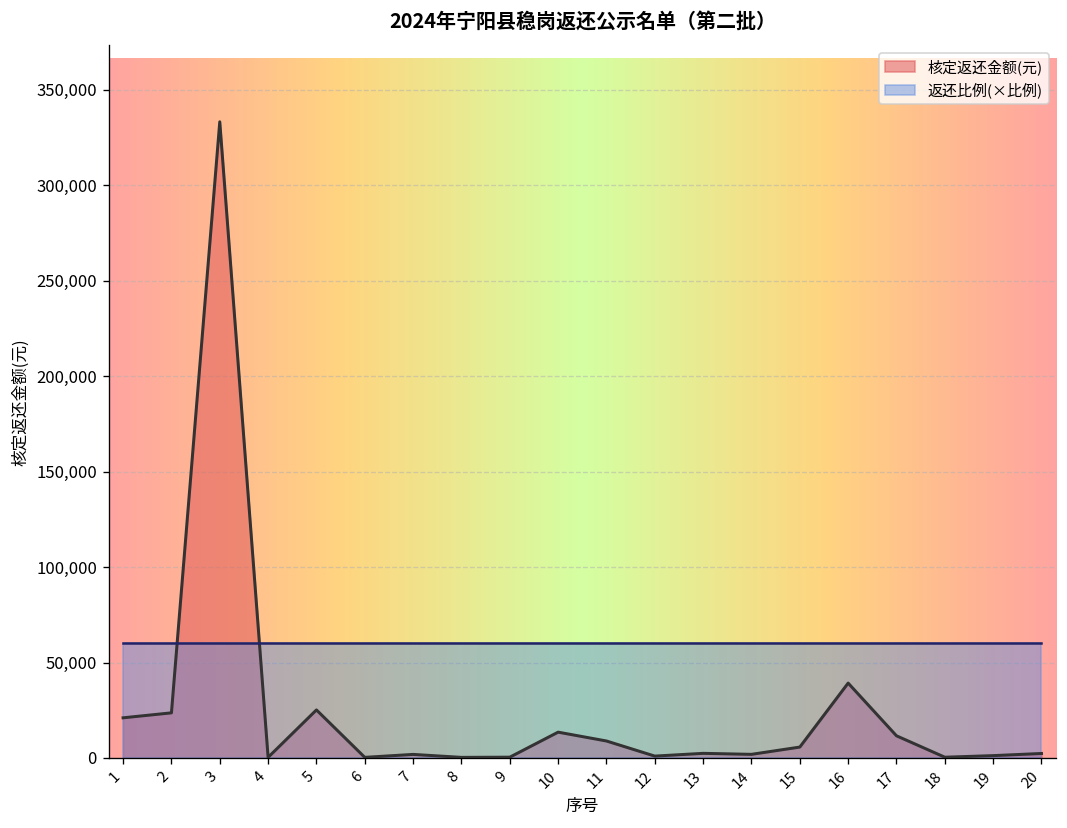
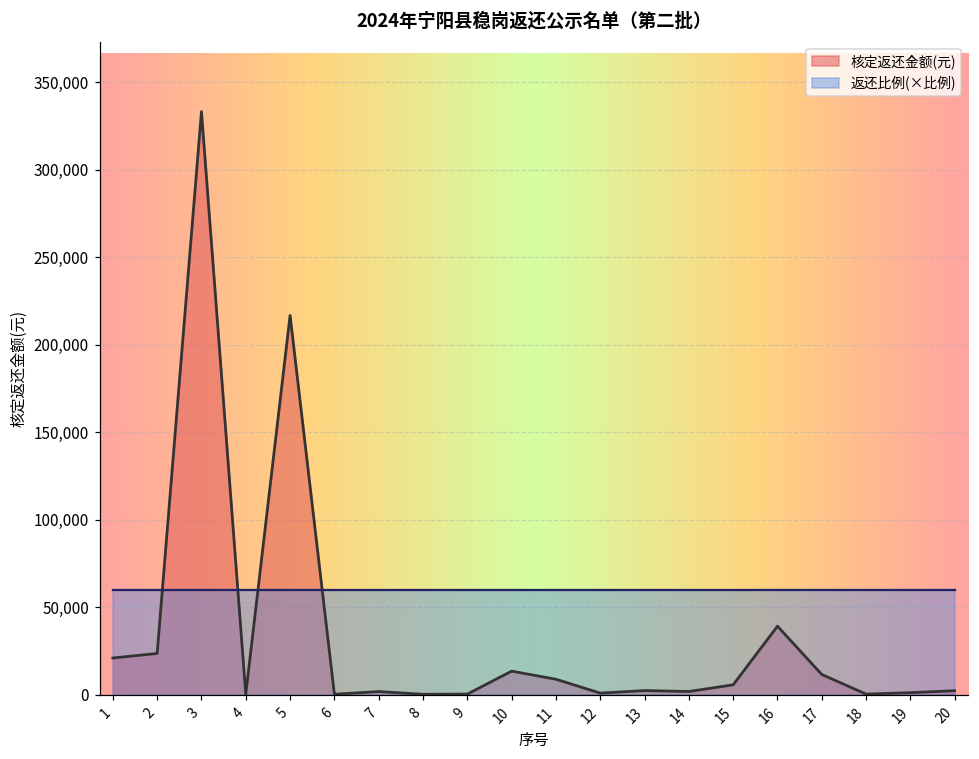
  {
    "核定返还金额(元)": {
      "1": "21,000",
      "2": "24,000",
      "3": "333,000",
      "4": "0",
-     "5": "25,000",
+     "5": "217,000",
      "6": "0",
      "7": "2,000",
      "8": "0",
      "9": "0",
      "10": "14,000",
      "11": "9,000",
      "12": "1,000",
      "13": "2,000",
      "14": "2,000",
      "15": "6,000",
      "16": "39,000",
      "17": "12,000",
      "18": "0",
      "19": "1,000",
      "20": "2,000"
    },
    "返还比例(×比例)": {
      "1": "60,000",
      "2": "60,000",
      "3": "60,000",
      "4": "60,000",
      "5": "60,000",
      "6": "60,000",
      "7": "60,000",
      "8": "60,000",
      "9": "60,000",
      "10": "60,000",
      "11": "60,000",
      "12": "60,000",
      "13": "60,000",
      "14": "60,000",
      "15": "60,000",
      "16": "60,000",
      "17": "60,000",
      "18": "60,000",
      "19": "60,000",
      "20": "60,000"
    }
  }
